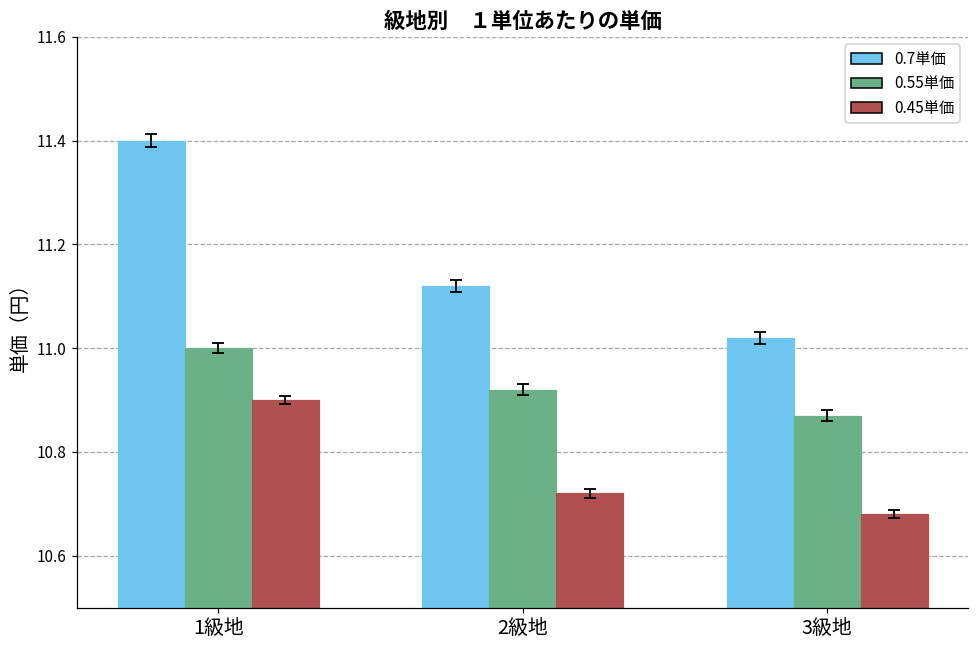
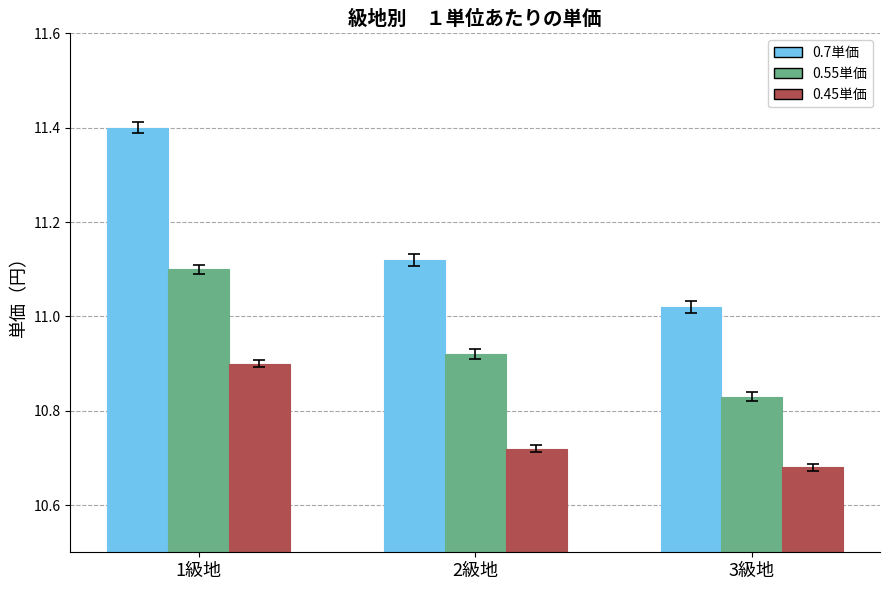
  {
    "0.7単価": {
      "1級地": 11.40,
      "2級地": 11.12,
      "3級地": 11.02
    },
    "0.55単価": {
-     "1級地": 11.0,
+     "1級地": 11.1,
      "2級地": 10.92,
-     "3級地": 10.87
+     "3級地": 10.83
    },
    "0.45単価": {
      "1級地": 10.90,
      "2級地": 10.72,
      "3級地": 10.68
    }
  }
